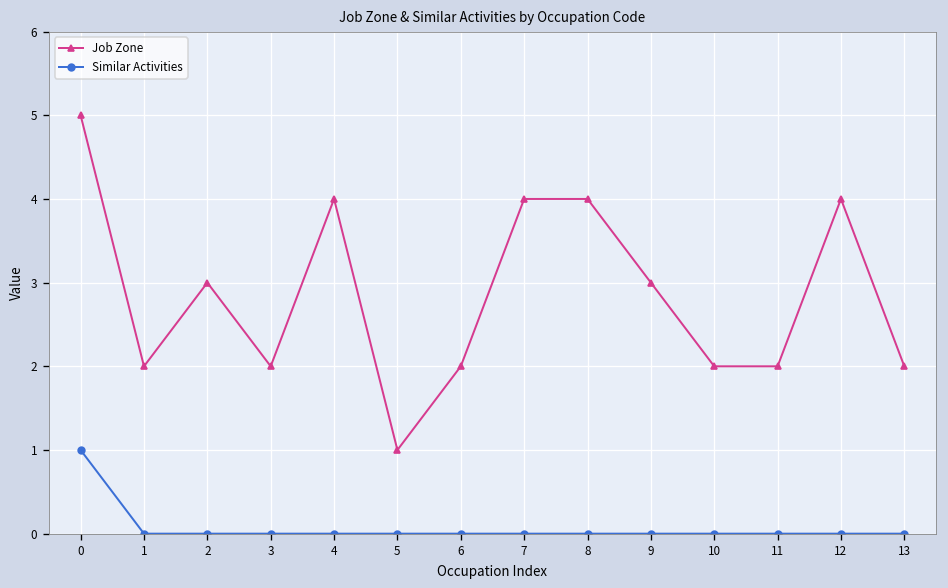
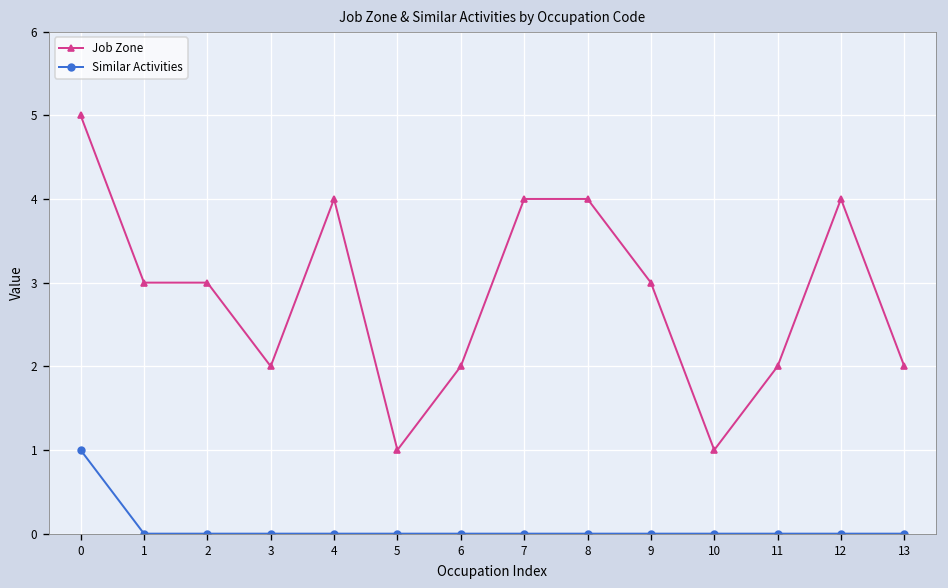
  {
    "Job Zone": {
      "0": 5,
-     "1": 2,
+     "1": 3,
      "2": 3,
      "3": 2,
      "4": 4,
      "5": 1,
      "6": 2,
      "7": 4,
      "8": 4,
      "9": 3,
-     "10": 2,
+     "10": 1,
      "11": 2,
      "12": 4,
      "13": 2
    },
    "Similar Activities": {
      "0": 1,
      "1": 0,
      "2": 0,
      "3": 0,
      "4": 0,
      "5": 0,
      "6": 0,
      "7": 0,
      "8": 0,
      "9": 0,
      "10": 0,
      "11": 0,
      "12": 0,
      "13": 0
    }
  }
